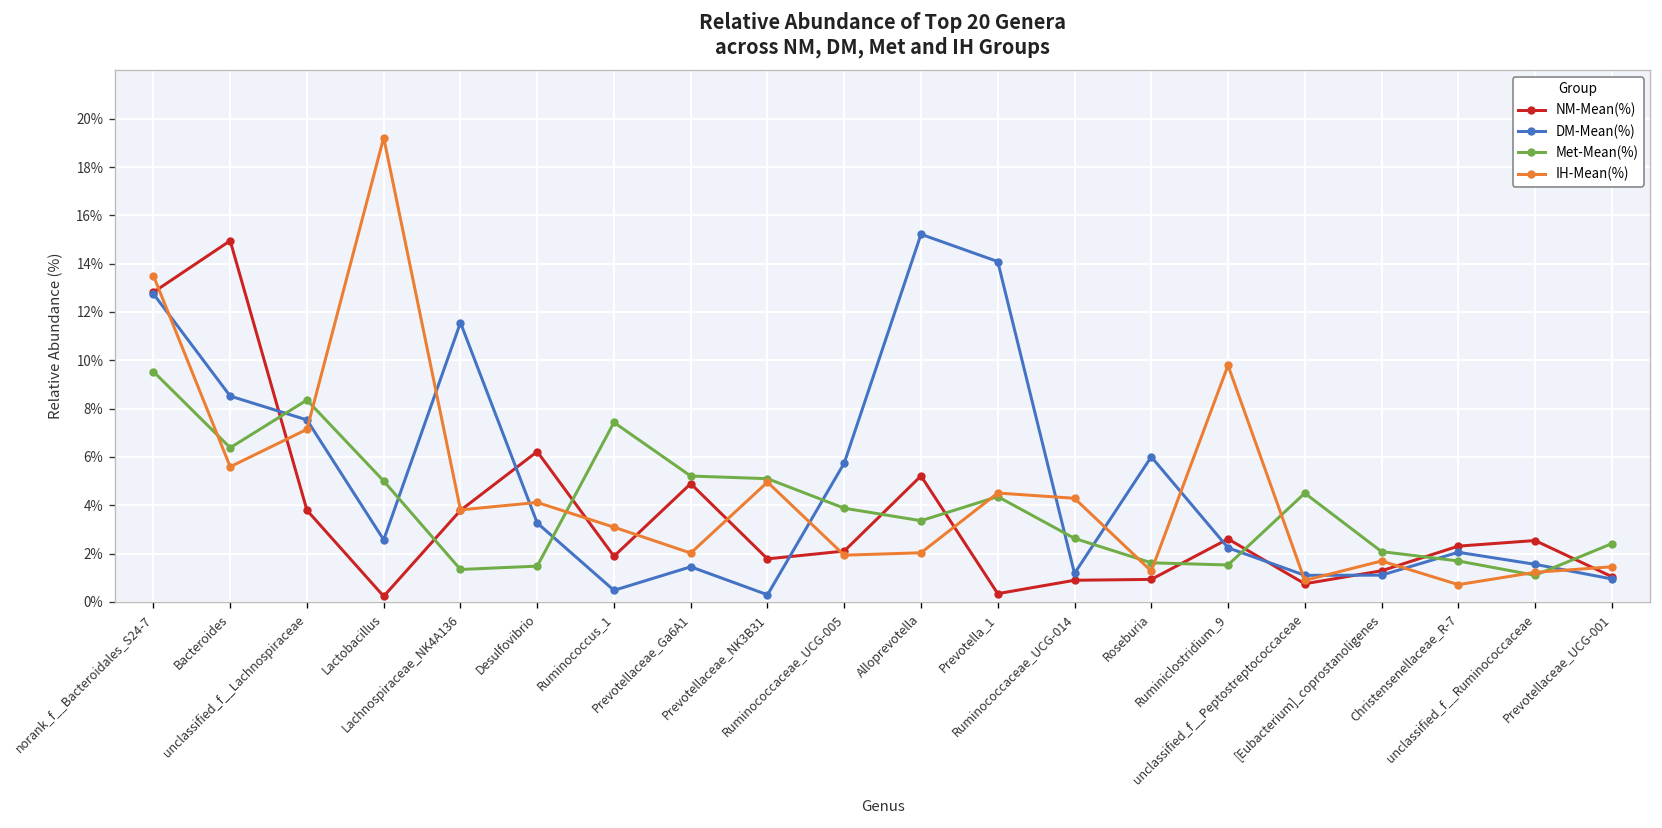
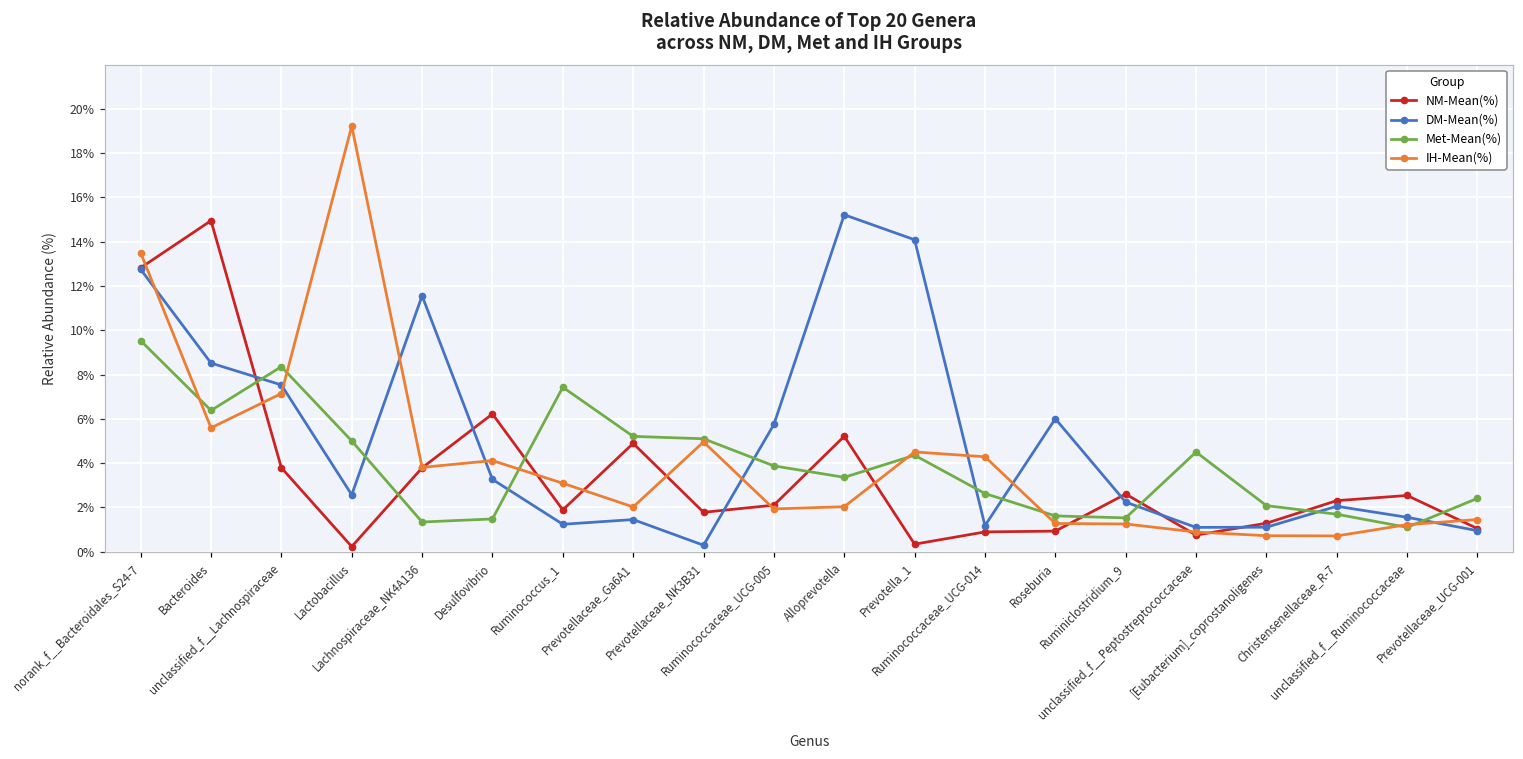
  {
    "NM-Mean(%)": {
      "Bacteroides": "15.0%",
      "unclassified_f__Lachnospiraceae": "3.8%",
      "Lactobacillus": "0.2%",
      "Desulfovibrio": "6.2%",
      "Ruminococcus_1": "1.9%",
      "Prevotellaceae_Ga6A1": "4.9%",
      "Prevotellaceae_NK3B31": "1.8%",
      "Ruminococcaceae_UCG-005": "2.1%",
      "Alloprevotella": "5.2%",
      "Prevotella_1": "0.3%",
      "Ruminococcaceae_UCG-014": "0.9%",
      "Roseburia": "0.9%",
      "Ruminiclostridium_9": "2.6%",
      "unclassified_f__Peptostreptococcaceae": "0.7%",
      "[Eubacterium]_coprostanoligenes": "1.3%",
      "Christensenellaceae_R-7": "2.3%",
      "unclassified_f__Ruminococcaceae": "2.5%"
    },
    "DM-Mean(%)": {
      "Bacteroides": "8.5%",
      "unclassified_f__Lachnospiraceae": "7.5%",
      "Lactobacillus": "2.6%",
      "Lachnospiraceae_NK4A136": "11.6%",
      "Desulfovibrio": "3.3%",
-     "Ruminococcus_1": "0.5%",
+     "Ruminococcus_1": "1.2%",
      "Prevotellaceae_Ga6A1": "1.5%",
      "Prevotellaceae_NK3B31": "0.3%",
      "Ruminococcaceae_UCG-005": "5.7%",
      "Alloprevotella": "15.2%",
      "Prevotella_1": "14.1%",
      "Ruminococcaceae_UCG-014": "1.2%",
      "Roseburia": "6.0%",
      "Ruminiclostridium_9": "2.2%",
      "unclassified_f__Peptostreptococcaceae": "1.1%",
      "[Eubacterium]_coprostanoligenes": "1.1%",
      "Christensenellaceae_R-7": "2.1%",
      "unclassified_f__Ruminococcaceae": "1.6%"
    },
    "Met-Mean(%)": {
      "norank_f__Bacteroidales_S24-7": "9.5%",
      "Bacteroides": "6.4%",
      "unclassified_f__Lachnospiraceae": "8.4%",
      "Lactobacillus": "5.0%",
      "Lachnospiraceae_NK4A136": "1.3%",
      "Desulfovibrio": "1.5%",
      "Ruminococcus_1": "7.4%",
      "Prevotellaceae_Ga6A1": "5.2%",
      "Prevotellaceae_NK3B31": "5.1%",
      "Ruminococcaceae_UCG-005": "3.9%",
      "Alloprevotella": "3.4%",
      "Prevotella_1": "4.4%",
      "Ruminococcaceae_UCG-014": "2.6%",
      "Roseburia": "1.6%",
      "Ruminiclostridium_9": "1.5%",
      "unclassified_f__Peptostreptococcaceae": "4.5%",
      "[Eubacterium]_coprostanoligenes": "2.1%",
      "Christensenellaceae_R-7": "1.7%",
      "Prevotellaceae_UCG-001": "2.4%"
    },
    "IH-Mean(%)": {
      "norank_f__Bacteroidales_S24-7": "13.5%",
      "Bacteroides": "5.6%",
      "unclassified_f__Lachnospiraceae": "7.1%",
      "Lactobacillus": "19.2%",
      "Desulfovibrio": "4.1%",
      "Ruminococcus_1": "3.1%",
      "Prevotellaceae_Ga6A1": "2.0%",
      "Prevotellaceae_NK3B31": "5.0%",
      "Ruminococcaceae_UCG-005": "1.9%",
      "Alloprevotella": "2.0%",
      "Prevotella_1": "4.5%",
      "Ruminococcaceae_UCG-014": "4.3%",
      "Roseburia": "1.3%",
-     "Ruminiclostridium_9": "9.8%",
+     "Ruminiclostridium_9": "1.3%",
      "unclassified_f__Peptostreptococcaceae": "0.9%",
-     "[Eubacterium]_coprostanoligenes": "1.7%",
+     "[Eubacterium]_coprostanoligenes": "0.7%",
      "Christensenellaceae_R-7": "0.7%",
      "Prevotellaceae_UCG-001": "1.5%"
    }
  }
